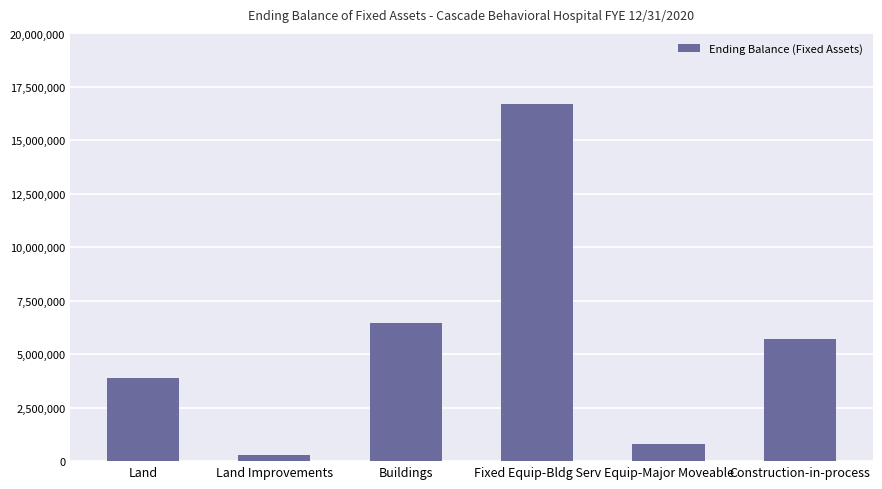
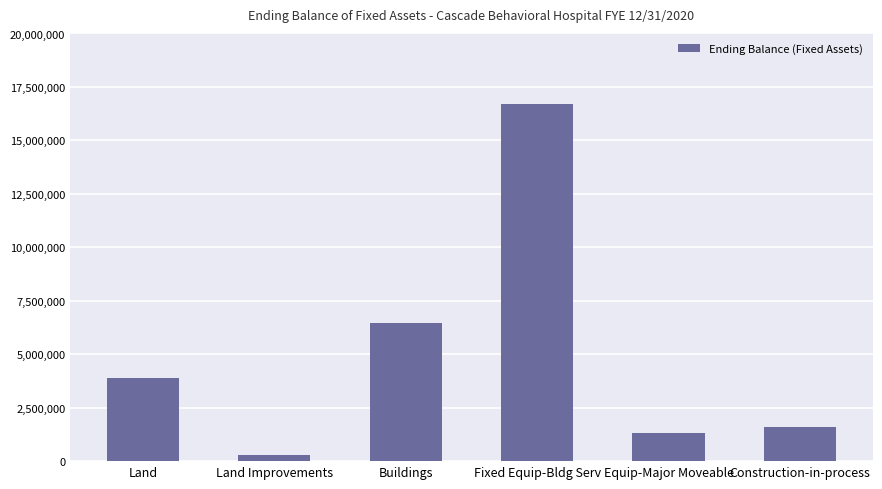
  {
    "Land": "3,900,000",
    "Land Improvements": "300,000",
    "Buildings": "6,500,000",
    "Fixed Equip-Bldg Serv": "16,700,000",
-   "Equip-Major Moveable": "800,000",
-   "Construction-in-process": "5,700,000"
+   "Equip-Major Moveable": "1,300,000",
+   "Construction-in-process": "1,600,000"
  }
